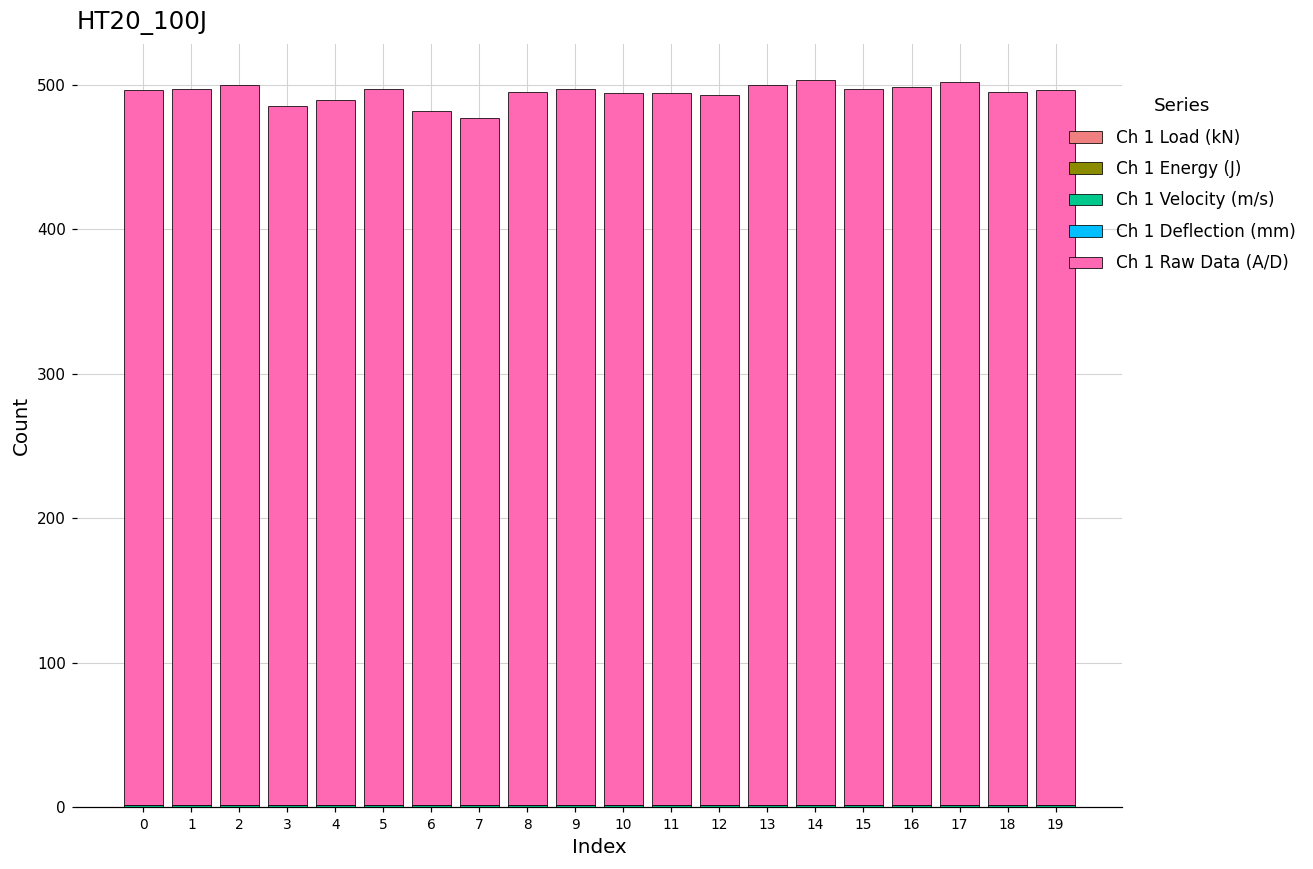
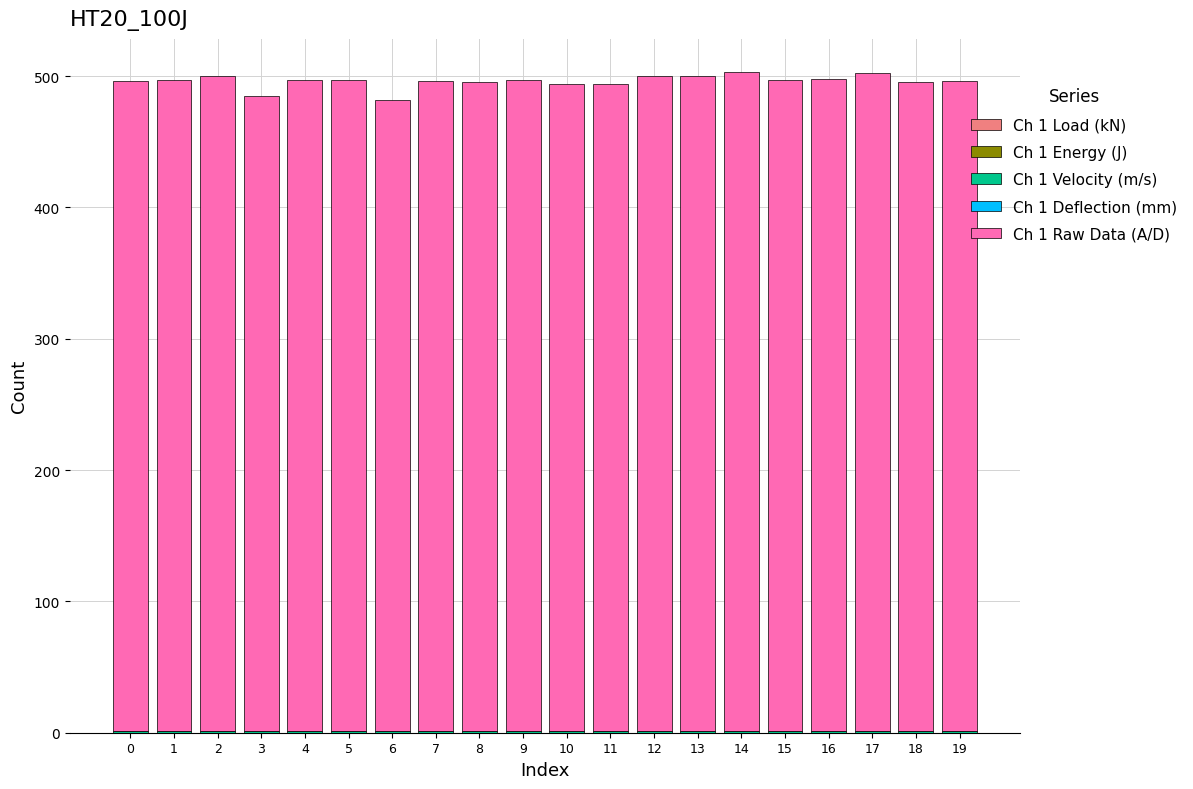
  {
    "Ch 1 Energy (J)": {
      "0": 0,
      "1": 0,
      "2": 0,
      "3": 0,
      "4": 0,
      "5": 0,
      "6": 0,
      "7": 0,
      "8": 0,
      "9": 0,
      "10": 0,
      "11": 0,
      "12": 0,
      "13": 0,
      "14": 0,
      "15": 0,
      "16": 0,
      "17": 0,
      "18": 0,
      "19": 0
    },
    "Ch 1 Deflection (mm)": {
      "0": 0,
      "1": 0,
      "2": 0,
      "3": 0,
      "4": 0,
      "5": 0,
      "6": 0,
      "7": 0,
      "8": 0,
      "9": 0,
      "10": 0,
      "11": 0,
      "12": 0,
      "13": 0,
      "14": 0,
      "15": 0,
      "16": 0,
      "17": 0,
      "18": 0,
      "19": 0
    },
    "Ch 1 Raw Data (A/D)": {
      "0": 495,
      "1": 496,
      "2": 499,
      "3": 484,
-     "4": 488,
+     "4": 496,
      "5": 496,
      "6": 481,
-     "7": 476,
+     "7": 495,
      "8": 494,
      "9": 496,
      "10": 493,
      "11": 493,
-     "12": 492,
+     "12": 499,
      "13": 499,
      "14": 502,
      "15": 496,
      "16": 497,
      "17": 501,
      "18": 494,
      "19": 495
    }
  }
